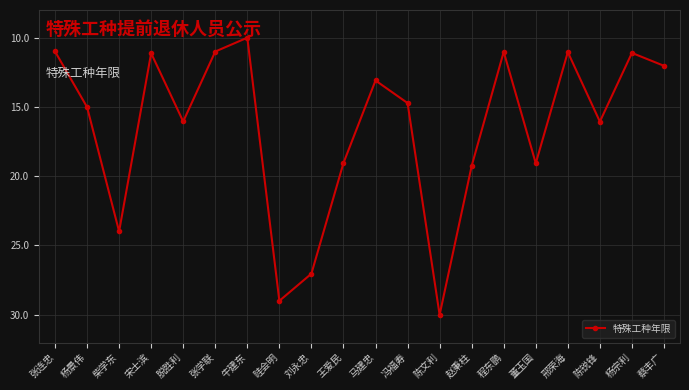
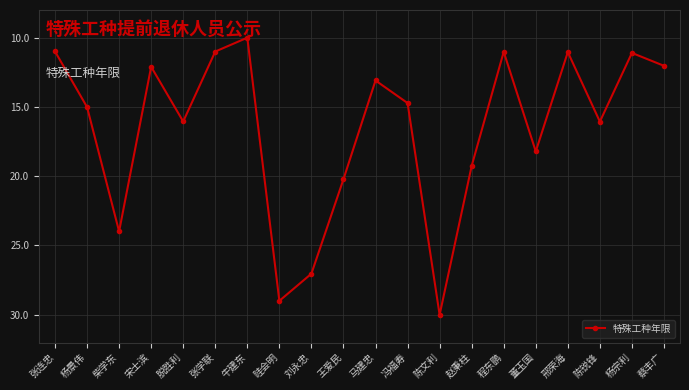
  {
    "张连忠": 11.0,
    "杨景伟": 15.0,
    "柴学东": 24.0,
-   "宋士滨": 11.1,
+   "宋士滨": 12.1,
    "脱胜利": 16.1,
    "张学联": 11.0,
    "牛建东": 10.0,
    "眭会明": 29.0,
    "刘永忠": 27.1,
-   "王爱民": 19.1,
+   "王爱民": 20.2,
    "马建忠": 13.1,
    "冯福寿": 14.7,
    "陈文利": 30.0,
    "赵秉柱": 19.3,
    "程东鹏": 11.0,
-   "董玉国": 19.1,
+   "董玉国": 18.2,
    "邢荣海": 11.1,
    "陈锐锋": 16.1,
    "杨宗利": 11.1,
    "蔡丰广": 12.0
  }
